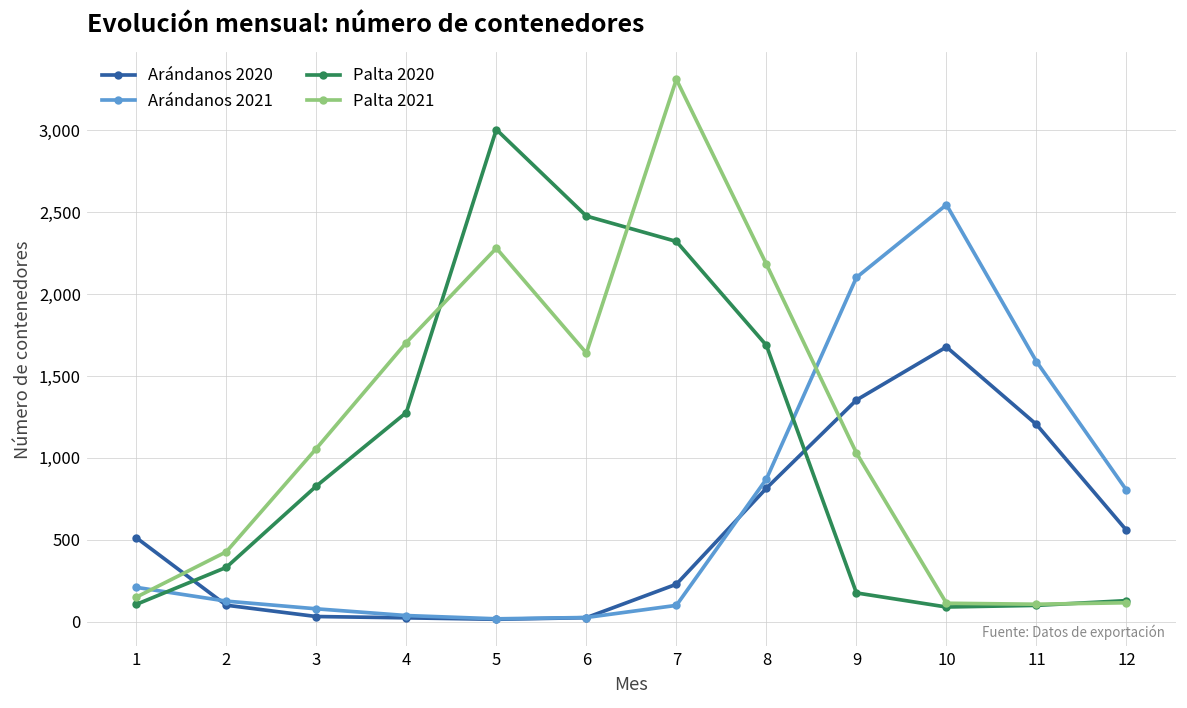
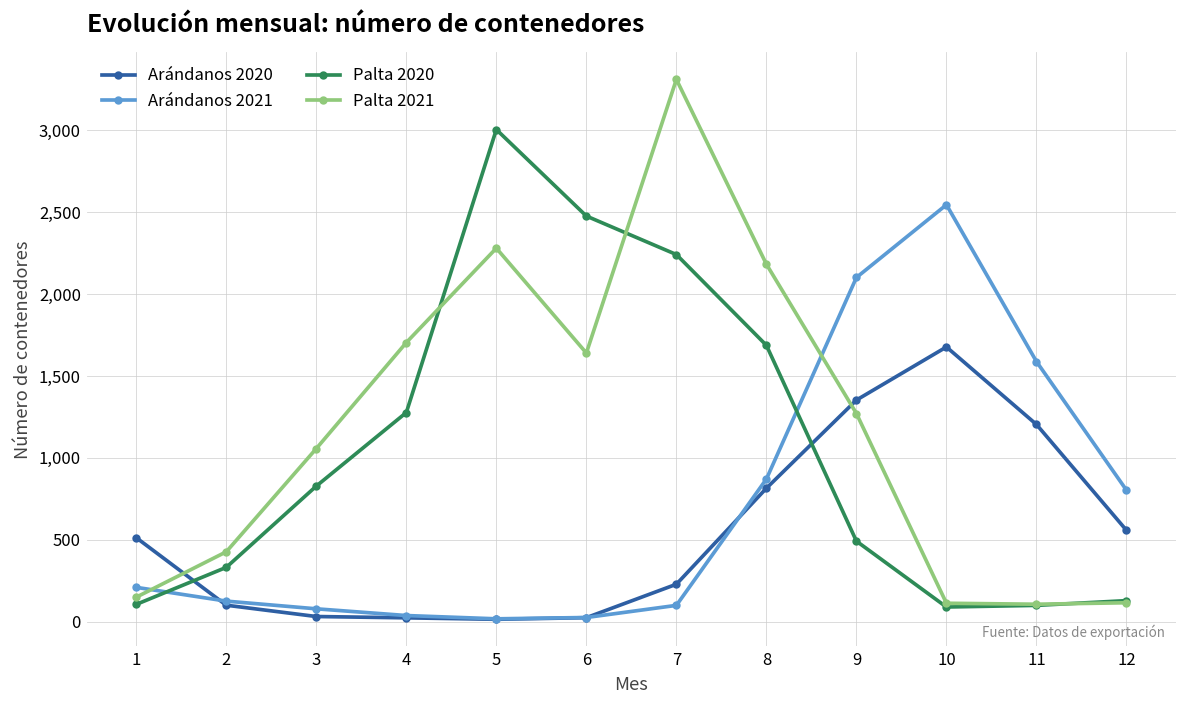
  {
    "Arándanos 2020": {
      "1": "510",
      "2": "100",
      "3": "30",
      "7": "230",
      "8": "820",
      "9": "1,350",
      "10": "1,680",
      "11": "1,200",
      "12": "560"
    },
    "Arándanos 2021": {
      "1": "210",
      "2": "130",
      "3": "80",
      "7": "100",
      "8": "870",
      "9": "2,100",
      "10": "2,550",
      "11": "1,590",
      "12": "800"
    },
    "Palta 2020": {
      "1": "110",
      "2": "330",
      "3": "830",
      "4": "1,280",
      "5": "3,000",
      "6": "2,480",
-     "7": "2,320",
+     "7": "2,240",
      "8": "1,690",
-     "9": "180",
+     "9": "490",
      "10": "90"
    },
    "Palta 2021": {
      "1": "150",
      "2": "430",
      "3": "1,060",
      "4": "1,700",
      "5": "2,280",
      "6": "1,640",
      "7": "3,310",
      "8": "2,180",
-     "9": "1,030",
+     "9": "1,270",
      "10": "110"
    }
  }
